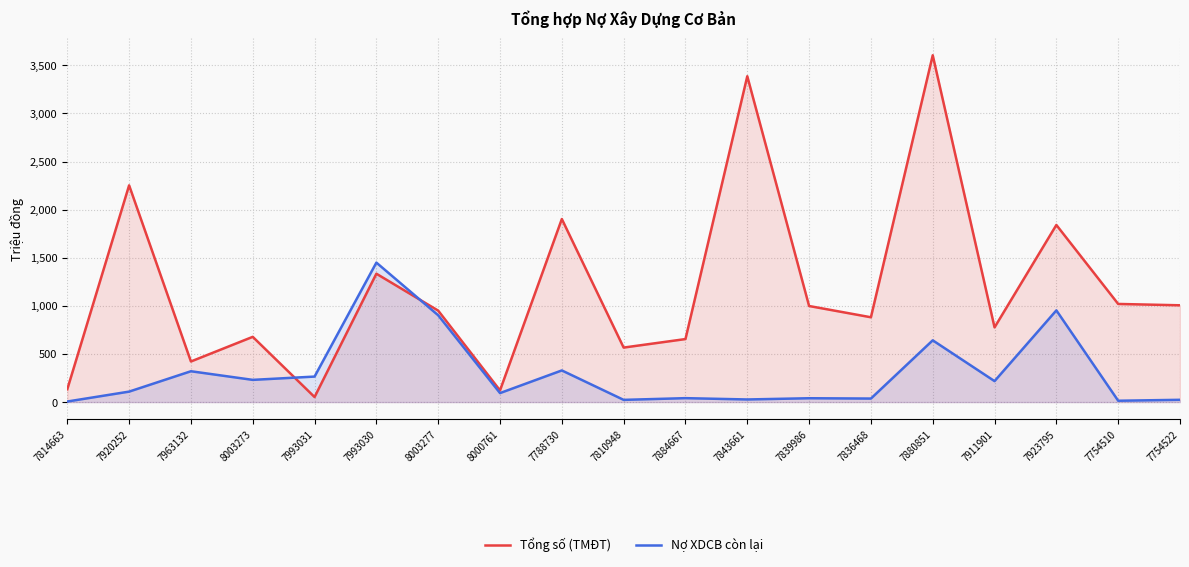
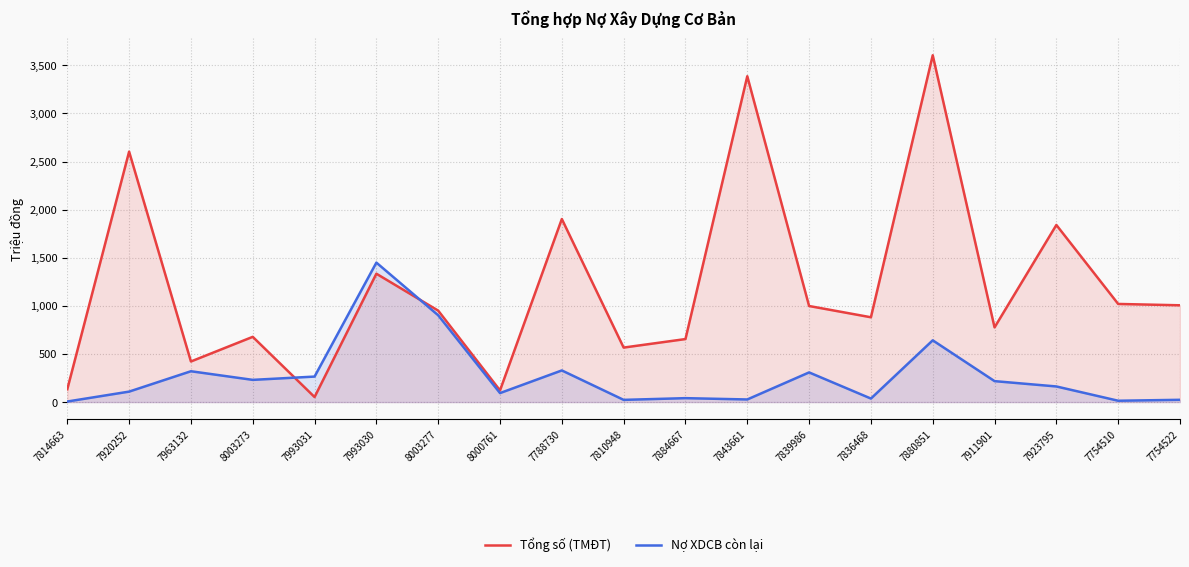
  {
    "Tổng số (TMĐT)": {
      "7814663": "100",
-     "7920252": "2,300",
+     "7920252": "2,600",
      "7963132": "400",
      "8003273": "700",
      "7993031": "100",
      "7993030": "1,300",
      "8003277": "1,000",
      "8000761": "100",
      "7788730": "1,900",
      "7810948": "600",
      "7884667": "700",
      "7843661": "3,400",
      "7839986": "1,000",
      "7836468": "900",
      "7880851": "3,600",
      "7911901": "800",
      "7923795": "1,800",
      "7754510": "1,000",
      "7754522": "1,000"
    },
    "Nợ XDCB còn lại": {
      "7814663": "0",
      "7920252": "100",
      "7963132": "300",
      "8003273": "200",
      "7993031": "300",
      "7993030": "1,400",
      "8003277": "900",
      "8000761": "100",
      "7788730": "300",
      "7810948": "0",
      "7884667": "0",
      "7843661": "0",
-     "7839986": "0",
+     "7839986": "300",
      "7836468": "0",
      "7880851": "600",
      "7911901": "200",
-     "7923795": "1,000",
+     "7923795": "200",
      "7754510": "0",
      "7754522": "0"
    }
  }
